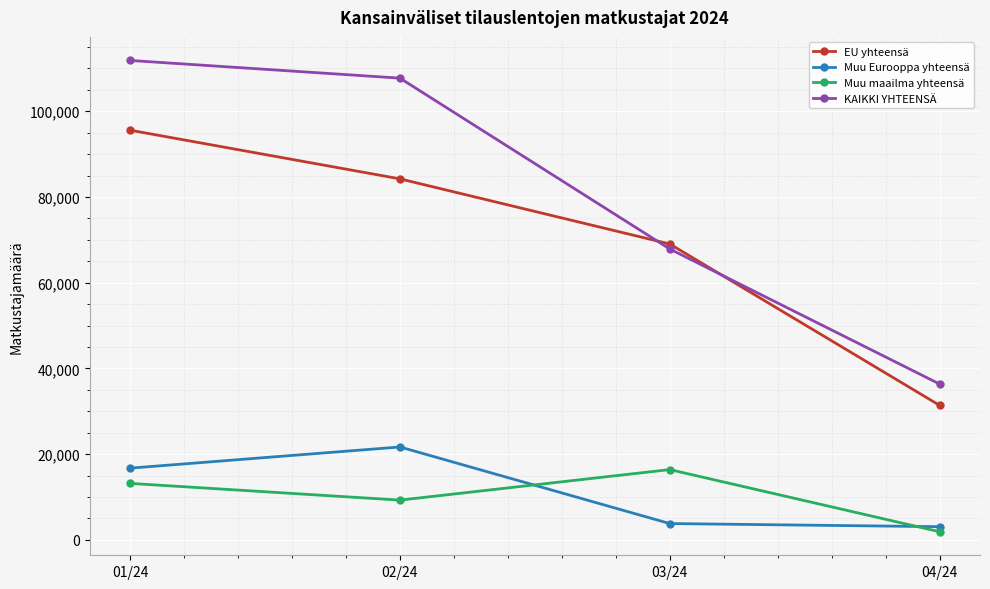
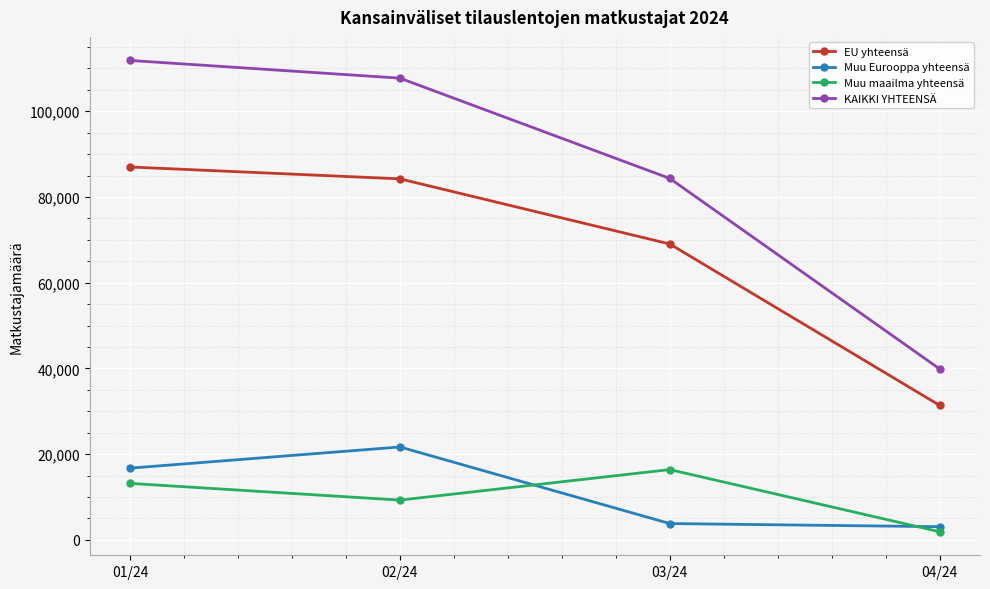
  {
    "EU yhteensä": {
-     "01/24": "96,000",
+     "01/24": "87,000",
      "02/24": "84,000",
      "03/24": "69,000",
      "04/24": "31,000"
    },
    "Muu Eurooppa yhteensä": {
      "01/24": "17,000",
      "02/24": "22,000",
      "03/24": "4,000",
      "04/24": "3,000"
    },
    "Muu maailma yhteensä": {
      "01/24": "13,000",
      "02/24": "9,000",
      "03/24": "16,000",
      "04/24": "2,000"
    },
    "KAIKKI YHTEENSÄ": {
      "01/24": "112,000",
      "02/24": "108,000",
-     "03/24": "68,000",
-     "04/24": "36,000"
+     "03/24": "84,000",
+     "04/24": "40,000"
    }
  }
